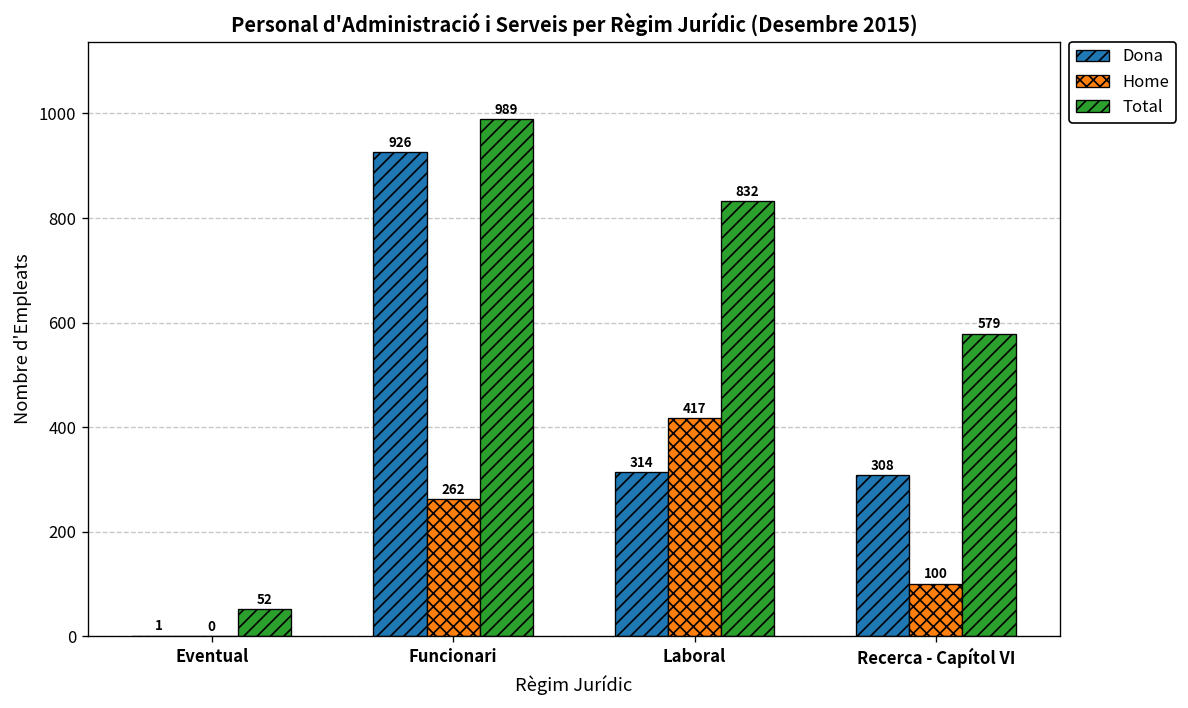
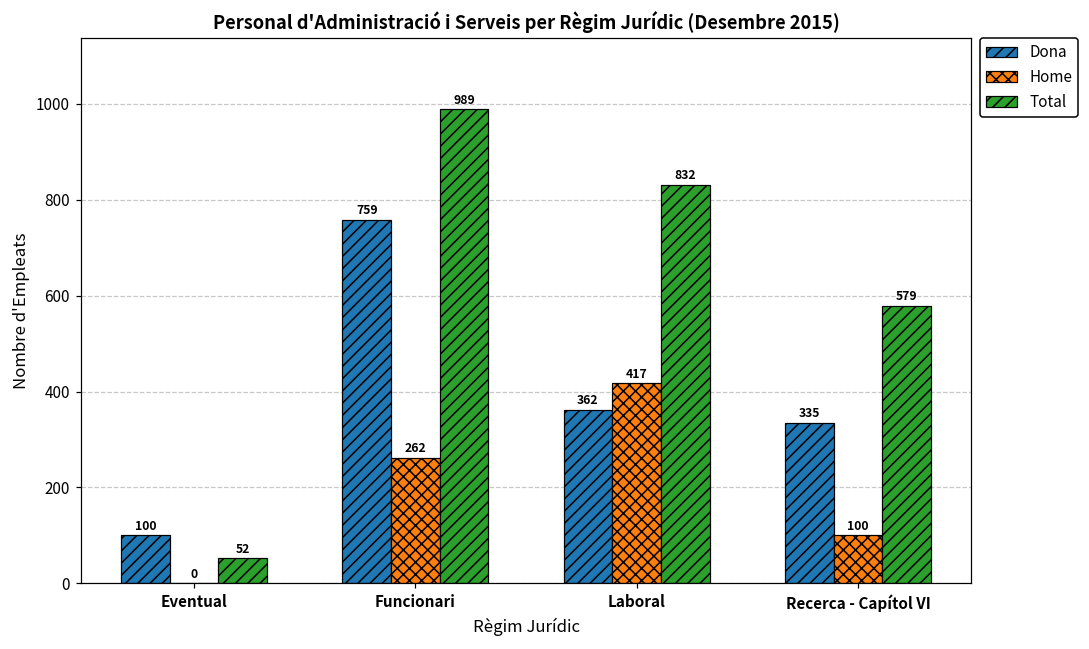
  {
    "Dona": {
-     "Eventual": 1,
-     "Funcionari": 926,
-     "Laboral": 314,
-     "Recerca - Capítol VI": 308
+     "Eventual": 100,
+     "Funcionari": 759,
+     "Laboral": 362,
+     "Recerca - Capítol VI": 335
    },
    "Home": {
      "Eventual": 0,
      "Funcionari": 262,
      "Laboral": 417,
      "Recerca - Capítol VI": 100
    },
    "Total": {
      "Eventual": 52,
      "Funcionari": 989,
      "Laboral": 832,
      "Recerca - Capítol VI": 579
    }
  }
